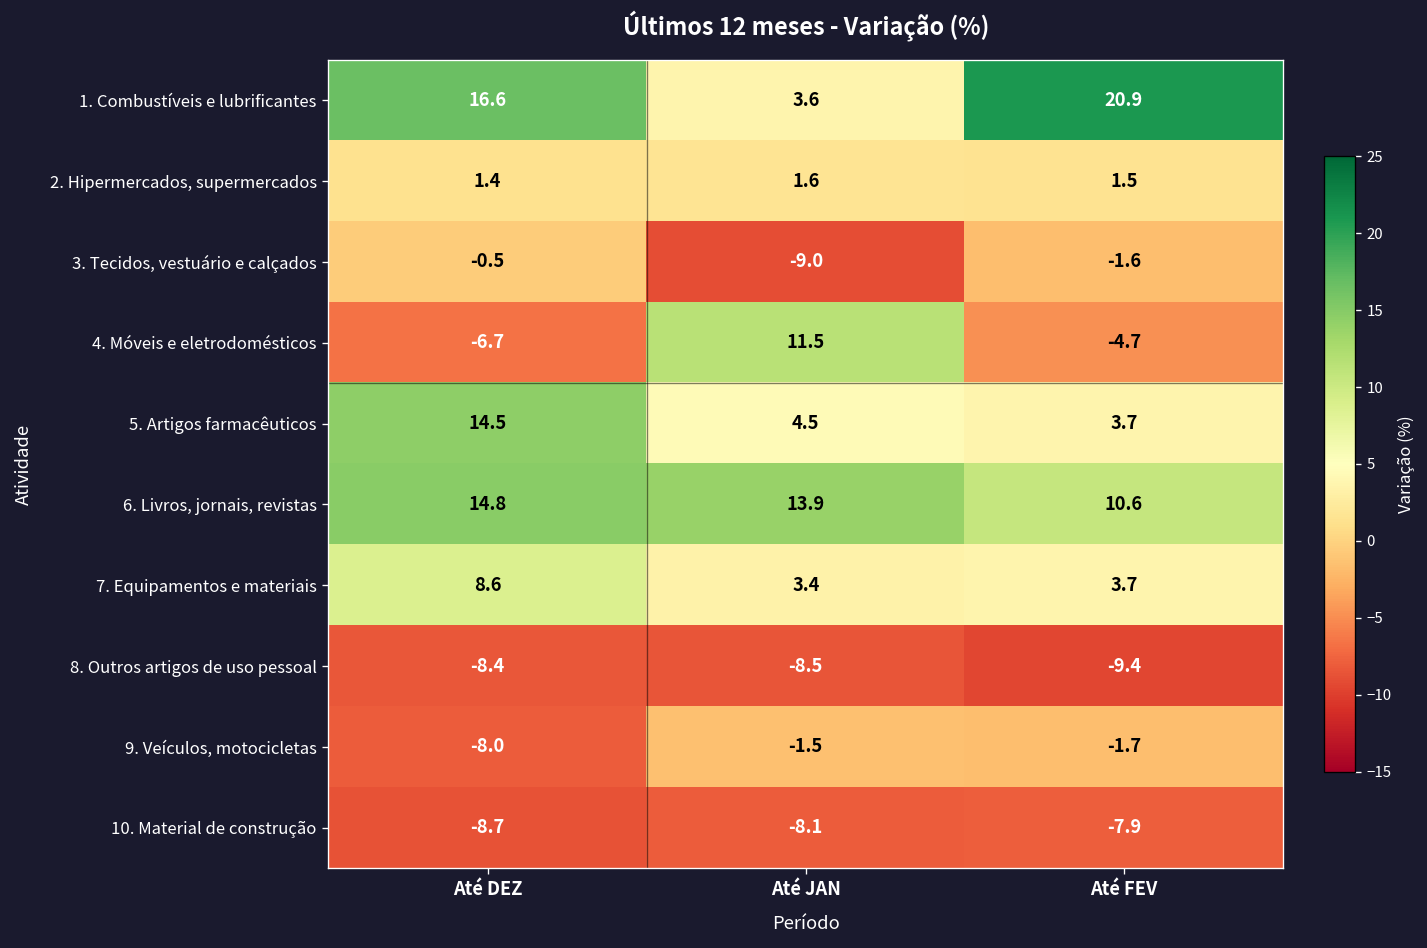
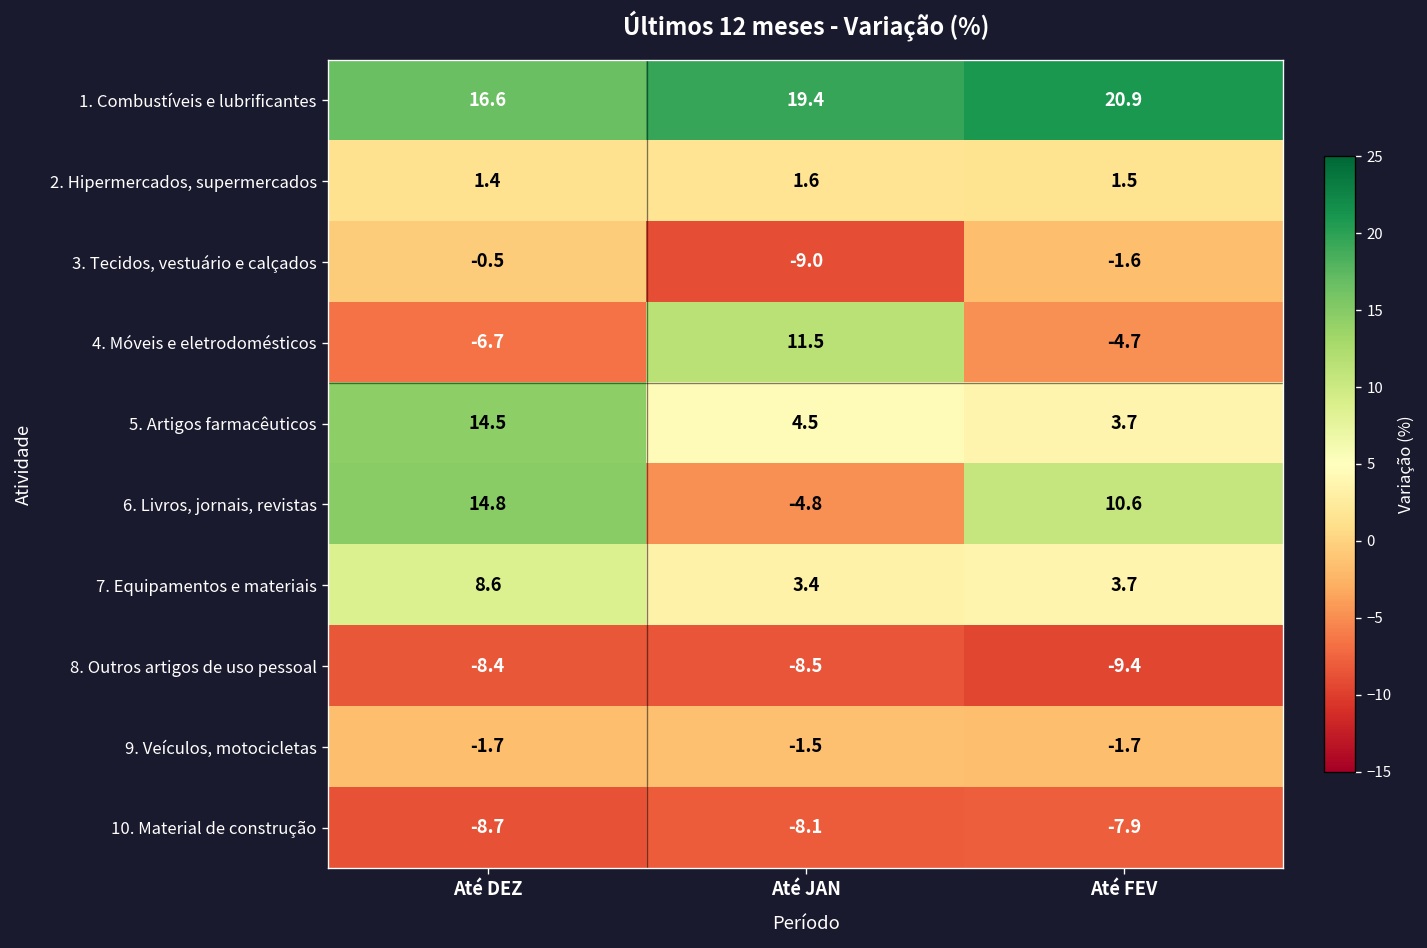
  {
    "1. Combustíveis e lubrificantes": {
      "Até DEZ": 16.6,
-     "Até JAN": 3.6,
+     "Até JAN": 19.4,
      "Até FEV": 20.9
    },
    "2. Hipermercados, supermercados": {
      "Até DEZ": 1.4,
      "Até JAN": 1.6,
      "Até FEV": 1.5
    },
    "3. Tecidos, vestuário e calçados": {
      "Até DEZ": -0.5,
      "Até JAN": -9.0,
      "Até FEV": -1.6
    },
    "4. Móveis e eletrodomésticos": {
      "Até DEZ": -6.7,
      "Até JAN": 11.5,
      "Até FEV": -4.7
    },
    "5. Artigos farmacêuticos": {
      "Até DEZ": 14.5,
      "Até JAN": 4.5,
      "Até FEV": 3.7
    },
    "6. Livros, jornais, revistas": {
      "Até DEZ": 14.8,
-     "Até JAN": 13.9,
+     "Até JAN": -4.8,
      "Até FEV": 10.6
    },
    "7. Equipamentos e materiais": {
      "Até DEZ": 8.6,
      "Até JAN": 3.4,
      "Até FEV": 3.7
    },
    "8. Outros artigos de uso pessoal": {
      "Até DEZ": -8.4,
      "Até JAN": -8.5,
      "Até FEV": -9.4
    },
    "9. Veículos, motocicletas": {
-     "Até DEZ": -8.0,
+     "Até DEZ": -1.7,
      "Até JAN": -1.5,
      "Até FEV": -1.7
    },
    "10. Material de construção": {
      "Até DEZ": -8.7,
      "Até JAN": -8.1,
      "Até FEV": -7.9
    }
  }
